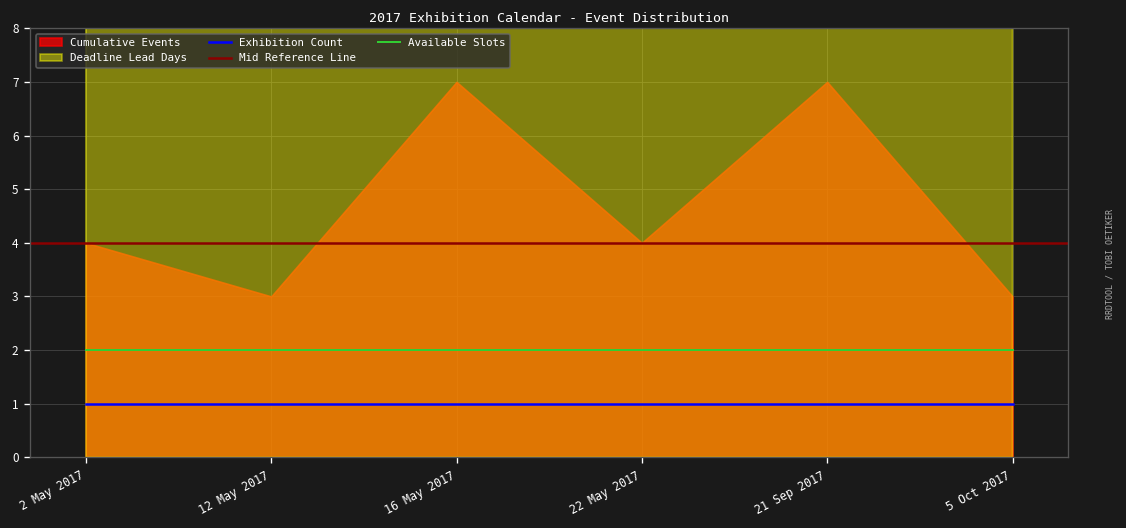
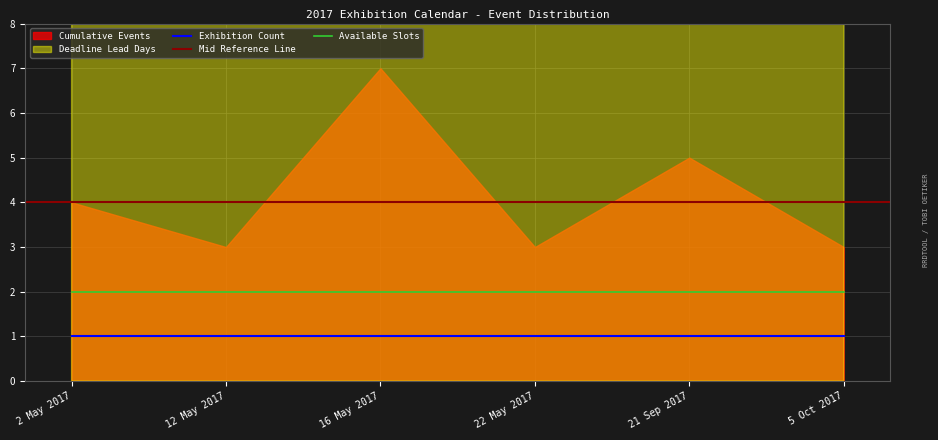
  {
    "Exhibition Count": {
      "2 May 2017": 1,
      "12 May 2017": 1,
      "16 May 2017": 1,
      "22 May 2017": 1,
      "21 Sep 2017": 1,
      "5 Oct 2017": 1
    },
    "Cumulative Events": {
      "2 May 2017": 4,
      "12 May 2017": 3,
      "16 May 2017": 7,
-     "22 May 2017": 4,
-     "21 Sep 2017": 7,
+     "22 May 2017": 3,
+     "21 Sep 2017": 5,
      "5 Oct 2017": 3
    },
    "Deadline Lead Days": {
      "2 May 2017": 8,
      "12 May 2017": 8,
      "16 May 2017": 8,
      "21 Sep 2017": 8
    },
    "Available Slots": {
      "2 May 2017": 2,
      "12 May 2017": 2,
      "16 May 2017": 2,
      "22 May 2017": 2,
      "21 Sep 2017": 2,
      "5 Oct 2017": 2
    }
  }
